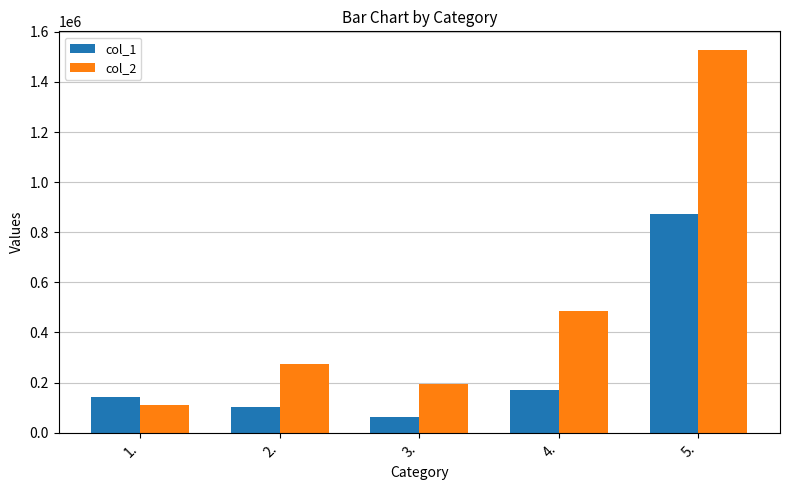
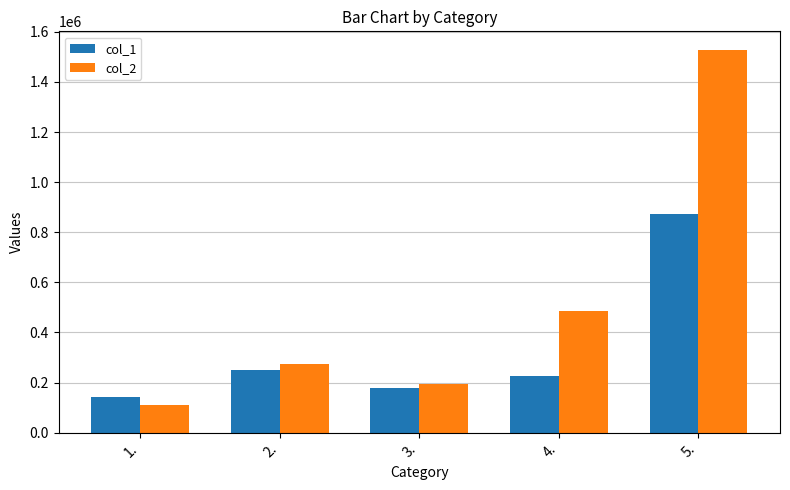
  {
    "col_1": {
      "1.": 140000,
-     "2.": 100000,
-     "3.": 60000,
-     "4.": 170000,
+     "2.": 250000,
+     "3.": 180000,
+     "4.": 220000,
      "5.": 870000
    },
    "col_2": {
      "1.": 110000,
      "2.": 270000,
      "3.": 190000,
      "4.": 490000,
      "5.": 1530000
    }
  }
